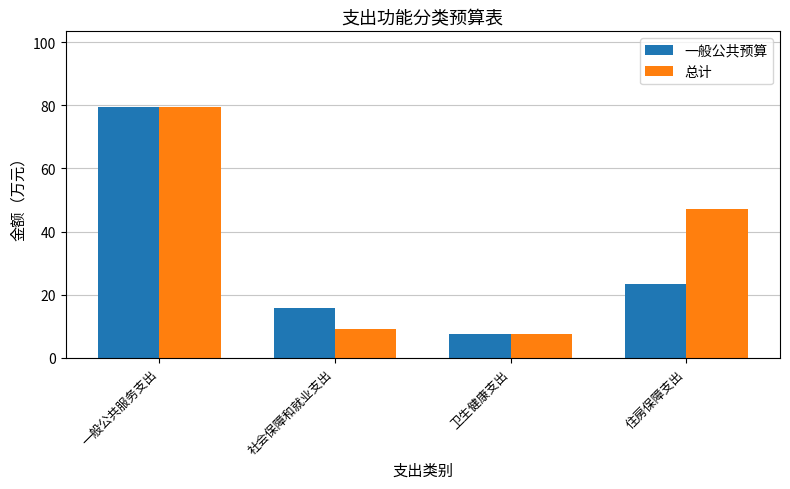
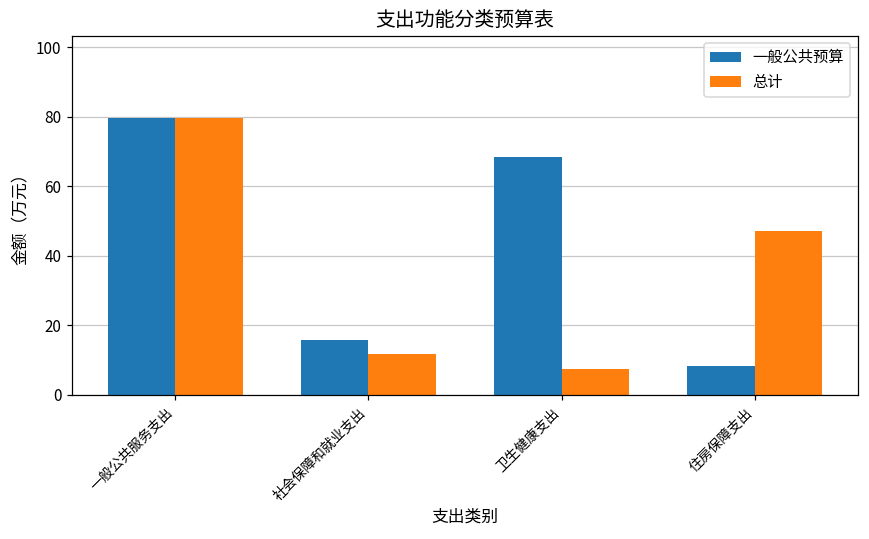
  {
    "一般公共预算": {
      "一般公共服务支出": 80,
      "社会保障和就业支出": 16,
-     "卫生健康支出": 8,
-     "住房保障支出": 23
+     "卫生健康支出": 68,
+     "住房保障支出": 8
    },
    "总计": {
      "一般公共服务支出": 80,
-     "社会保障和就业支出": 9,
+     "社会保障和就业支出": 12,
      "卫生健康支出": 8,
      "住房保障支出": 47
    }
  }
